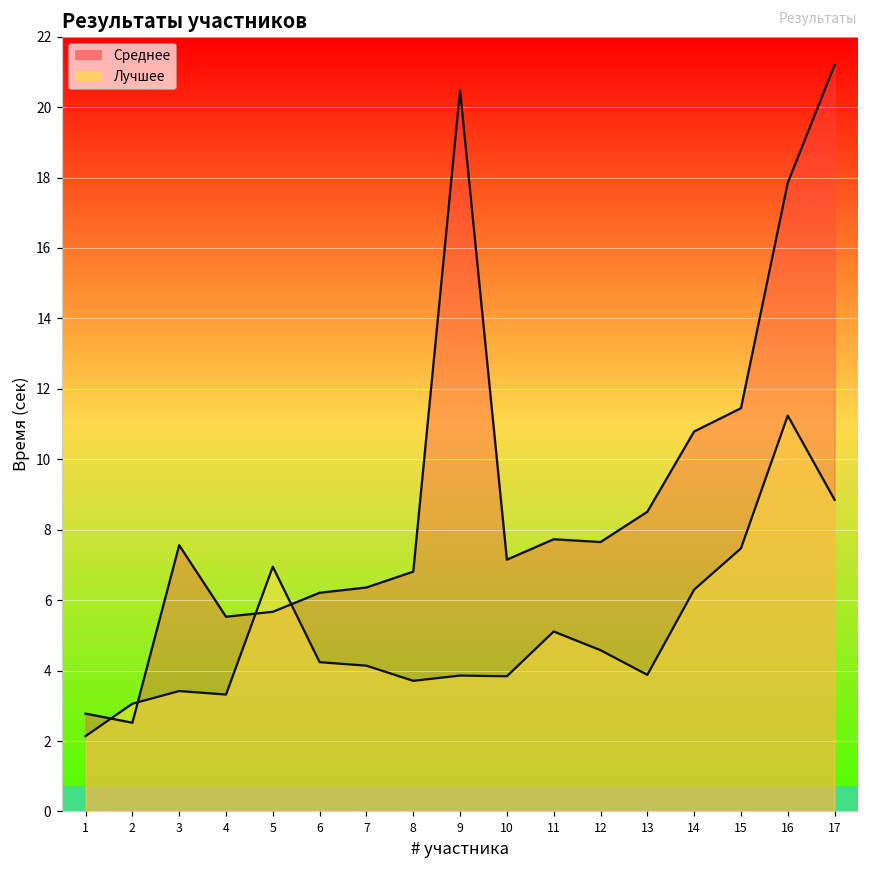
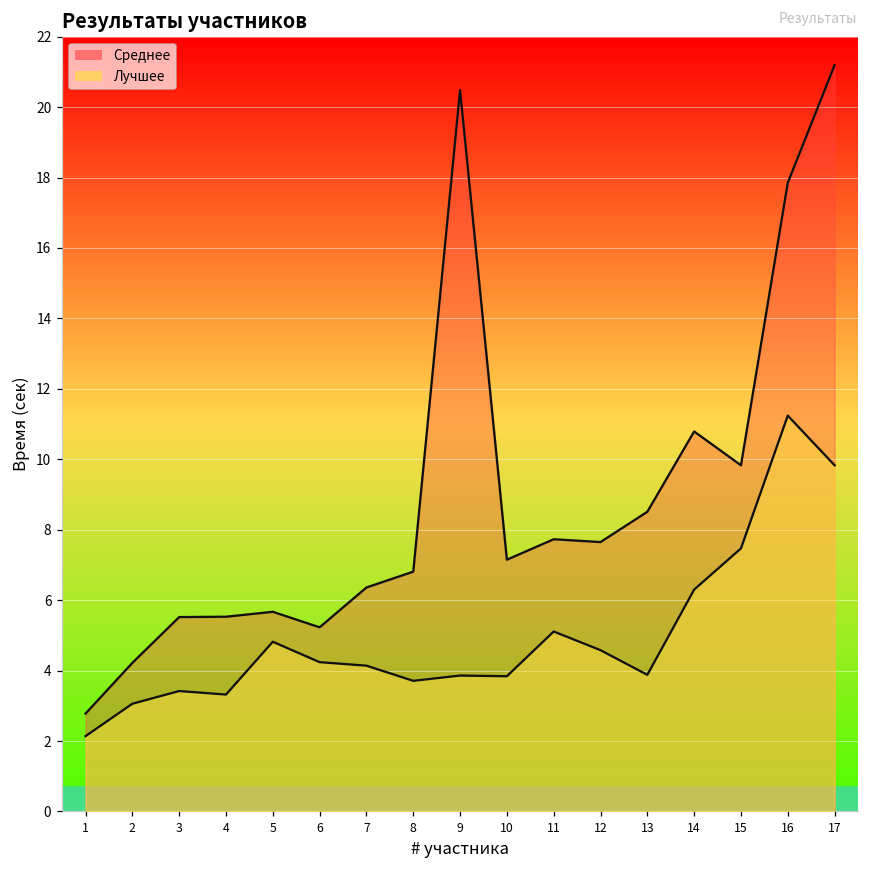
  {
    "Среднее": {
      "1": 2.8,
-     "2": 2.5,
-     "3": 7.6,
+     "2": 4.2,
+     "3": 5.5,
      "4": 5.5,
      "5": 5.7,
-     "6": 6.2,
+     "6": 5.2,
      "7": 6.4,
      "8": 6.8,
      "9": 20.5,
      "10": 7.2,
      "11": 7.7,
      "12": 7.7,
      "13": 8.5,
      "14": 10.8,
-     "15": 11.5,
+     "15": 9.8,
      "16": 17.9,
      "17": 21.2
    },
    "Лучшее": {
      "1": 2.1,
      "2": 3.1,
      "3": 3.4,
      "4": 3.3,
-     "5": 7.0,
+     "5": 4.8,
      "6": 4.2,
      "7": 4.1,
      "8": 3.7,
      "9": 3.9,
      "10": 3.8,
      "11": 5.1,
      "12": 4.6,
      "13": 3.9,
      "14": 6.3,
      "15": 7.5,
      "16": 11.2,
-     "17": 8.9
+     "17": 9.8
    }
  }
